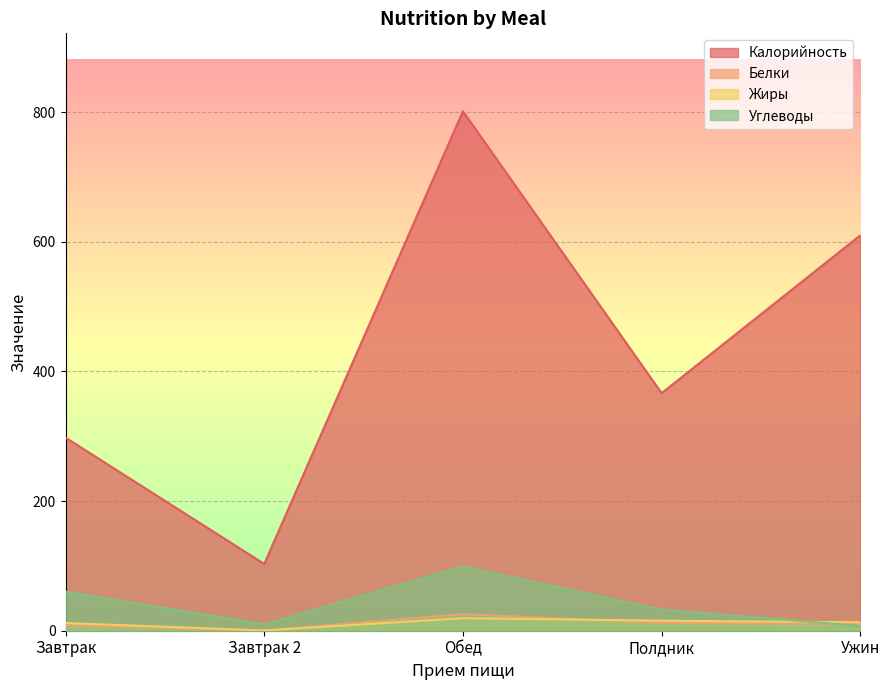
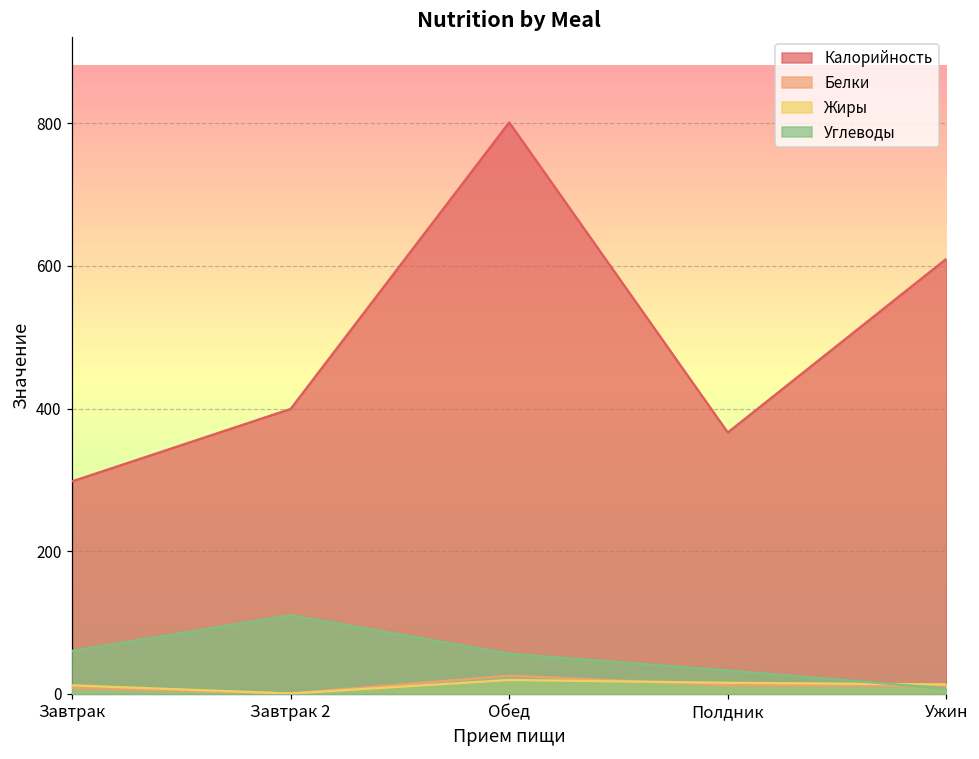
  {
    "Калорийность": {
      "Завтрак": 300,
-     "Завтрак 2": 100,
+     "Завтрак 2": 400,
      "Обед": 800,
      "Полдник": 370,
      "Ужин": 610
    },
    "Углеводы": {
      "Завтрак": 60,
-     "Завтрак 2": 10,
-     "Обед": 100,
+     "Завтрак 2": 110,
+     "Обед": 60,
      "Полдник": 30
    }
  }
